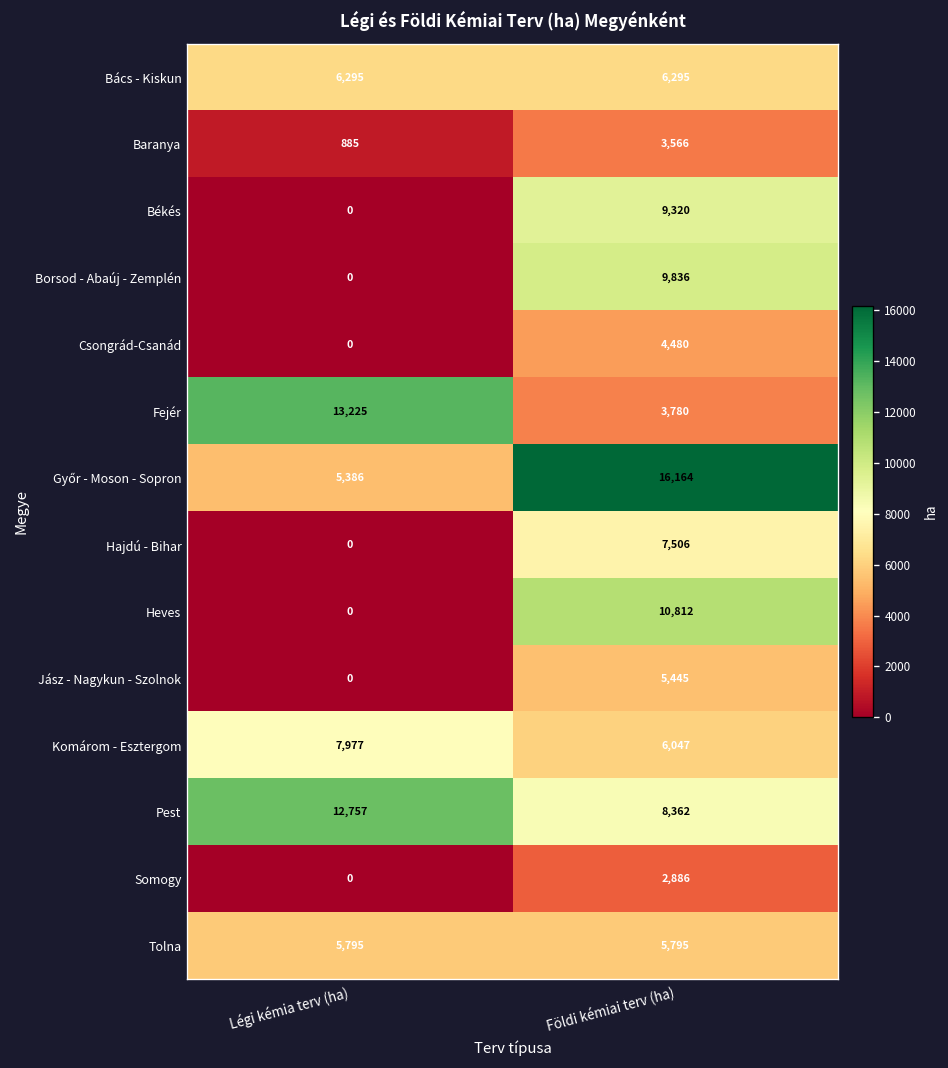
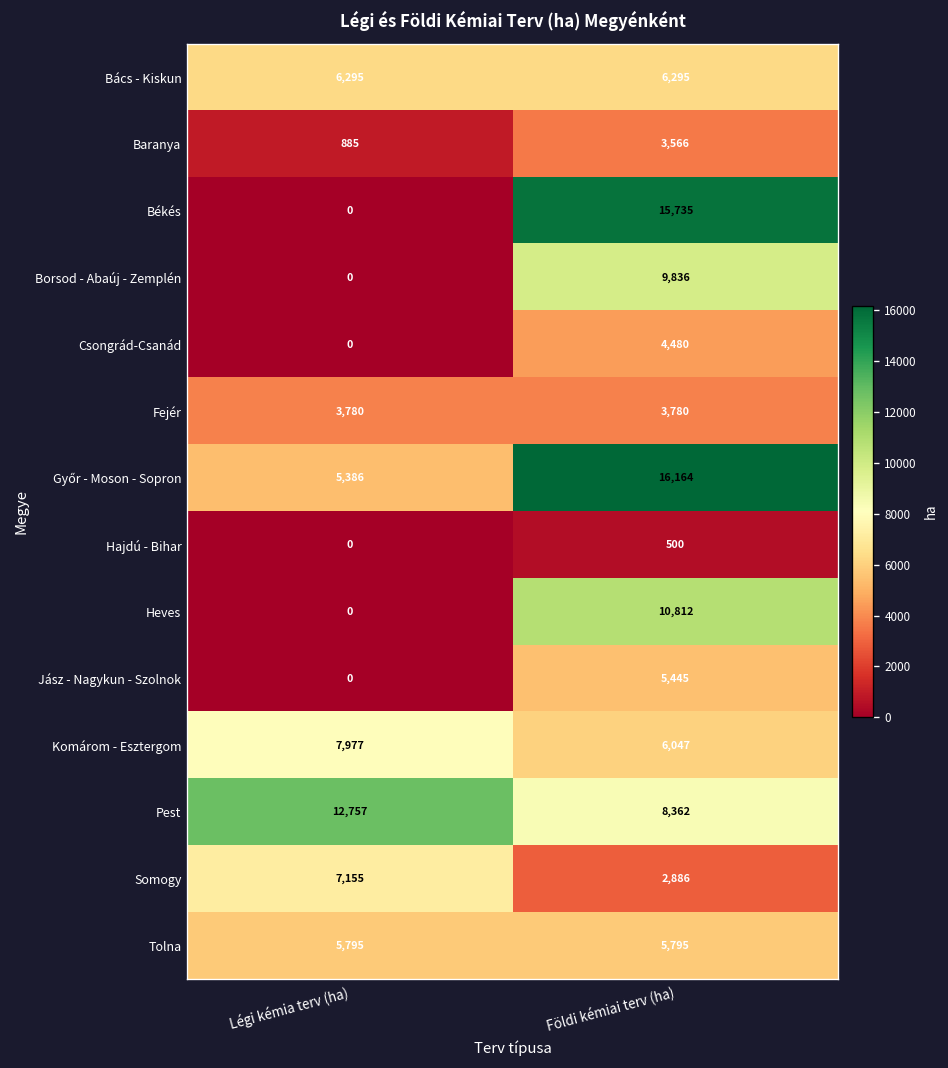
  {
    "Bács - Kiskun": {
      "Légi kémia terv (ha)": "6,295",
      "Földi kémiai terv (ha)": "6,295"
    },
    "Baranya": {
      "Légi kémia terv (ha)": "885",
      "Földi kémiai terv (ha)": "3,566"
    },
    "Békés": {
      "Légi kémia terv (ha)": "0",
-     "Földi kémiai terv (ha)": "9,320"
+     "Földi kémiai terv (ha)": "15,735"
    },
    "Borsod - Abaúj - Zemplén": {
      "Légi kémia terv (ha)": "0",
      "Földi kémiai terv (ha)": "9,836"
    },
    "Csongrád-Csanád": {
      "Légi kémia terv (ha)": "0",
      "Földi kémiai terv (ha)": "4,480"
    },
    "Fejér": {
-     "Légi kémia terv (ha)": "13,225",
+     "Légi kémia terv (ha)": "3,780",
      "Földi kémiai terv (ha)": "3,780"
    },
    "Győr - Moson - Sopron": {
      "Légi kémia terv (ha)": "5,386",
      "Földi kémiai terv (ha)": "16,164"
    },
    "Hajdú - Bihar": {
      "Légi kémia terv (ha)": "0",
-     "Földi kémiai terv (ha)": "7,506"
+     "Földi kémiai terv (ha)": "500"
    },
    "Heves": {
      "Légi kémia terv (ha)": "0",
      "Földi kémiai terv (ha)": "10,812"
    },
    "Jász - Nagykun - Szolnok": {
      "Légi kémia terv (ha)": "0",
      "Földi kémiai terv (ha)": "5,445"
    },
    "Komárom - Esztergom": {
      "Légi kémia terv (ha)": "7,977",
      "Földi kémiai terv (ha)": "6,047"
    },
    "Pest": {
      "Légi kémia terv (ha)": "12,757",
      "Földi kémiai terv (ha)": "8,362"
    },
    "Somogy": {
-     "Légi kémia terv (ha)": "0",
+     "Légi kémia terv (ha)": "7,155",
      "Földi kémiai terv (ha)": "2,886"
    },
    "Tolna": {
      "Légi kémia terv (ha)": "5,795",
      "Földi kémiai terv (ha)": "5,795"
    }
  }
